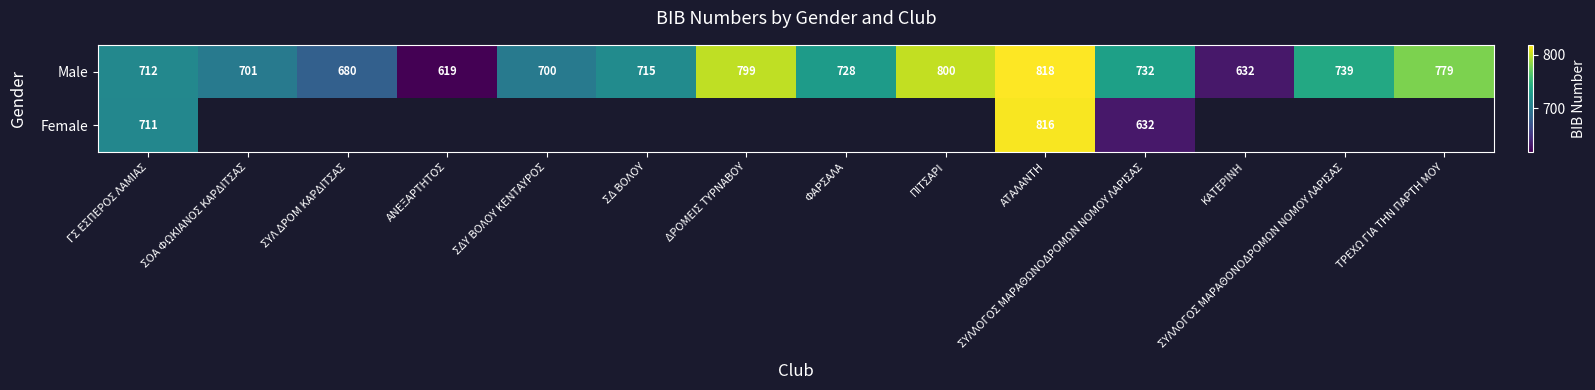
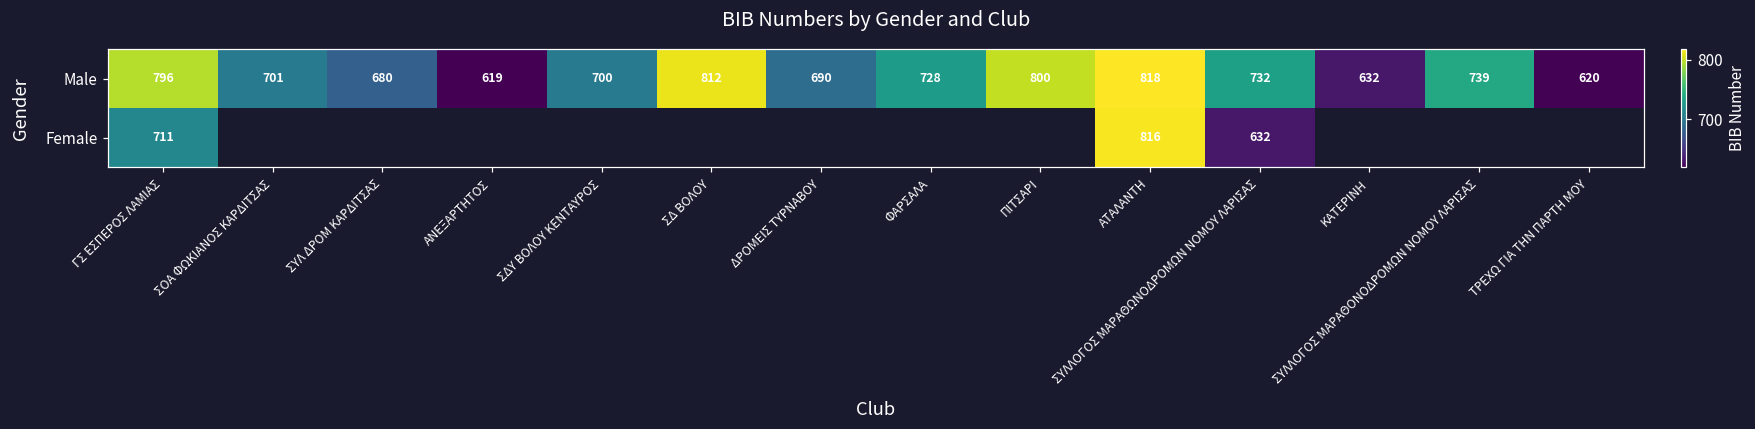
  {
    "Male": {
-     "ΓΣ ΕΣΠΕΡΟΣ ΛΑΜΙΑΣ": 712,
+     "ΓΣ ΕΣΠΕΡΟΣ ΛΑΜΙΑΣ": 796,
      "ΣΟΑ ΦΩΚΙΑΝΟΣ ΚΑΡΔΙΤΣΑΣ": 701,
      "ΣΥΛ ΔΡΟΜ ΚΑΡΔΙΤΣΑΣ": 680,
      "ΑΝΕΞΑΡΤΗΤΟΣ": 619,
      "ΣΔΥ ΒΟΛΟΥ ΚΕΝΤΑΥΡΟΣ": 700,
-     "ΣΔ ΒΟΛΟΥ": 715,
-     "ΔΡΟΜΕΙΣ ΤΥΡΝΑΒΟΥ": 799,
+     "ΣΔ ΒΟΛΟΥ": 812,
+     "ΔΡΟΜΕΙΣ ΤΥΡΝΑΒΟΥ": 690,
      "ΦΑΡΣΑΛΑ": 728,
      "ΠΙΤΣΑΡΙ": 800,
      "ΑΤΑΛΑΝΤΗ": 818,
      "ΣΥΛΛΟΓΟΣ ΜΑΡΑΘΩΝΟΔΡΟΜΩΝ ΝΟΜΟΥ ΛΑΡΙΣΑΣ": 732,
      "ΚΑΤΕΡΙΝΗ": 632,
      "ΣΥΛΛΟΓΟΣ ΜΑΡΑΘΟΝΟΔΡΟΜΩΝ ΝΟΜΟΥ ΛΑΡΙΣΑΣ": 739,
-     "ΤΡΕΧΩ ΓΙΑ ΤΗΝ ΠΑΡΤΗ ΜΟΥ": 779
+     "ΤΡΕΧΩ ΓΙΑ ΤΗΝ ΠΑΡΤΗ ΜΟΥ": 620
    },
    "Female": {
      "ΓΣ ΕΣΠΕΡΟΣ ΛΑΜΙΑΣ": 711,
      "ΑΤΑΛΑΝΤΗ": 816,
      "ΣΥΛΛΟΓΟΣ ΜΑΡΑΘΩΝΟΔΡΟΜΩΝ ΝΟΜΟΥ ΛΑΡΙΣΑΣ": 632
    }
  }
